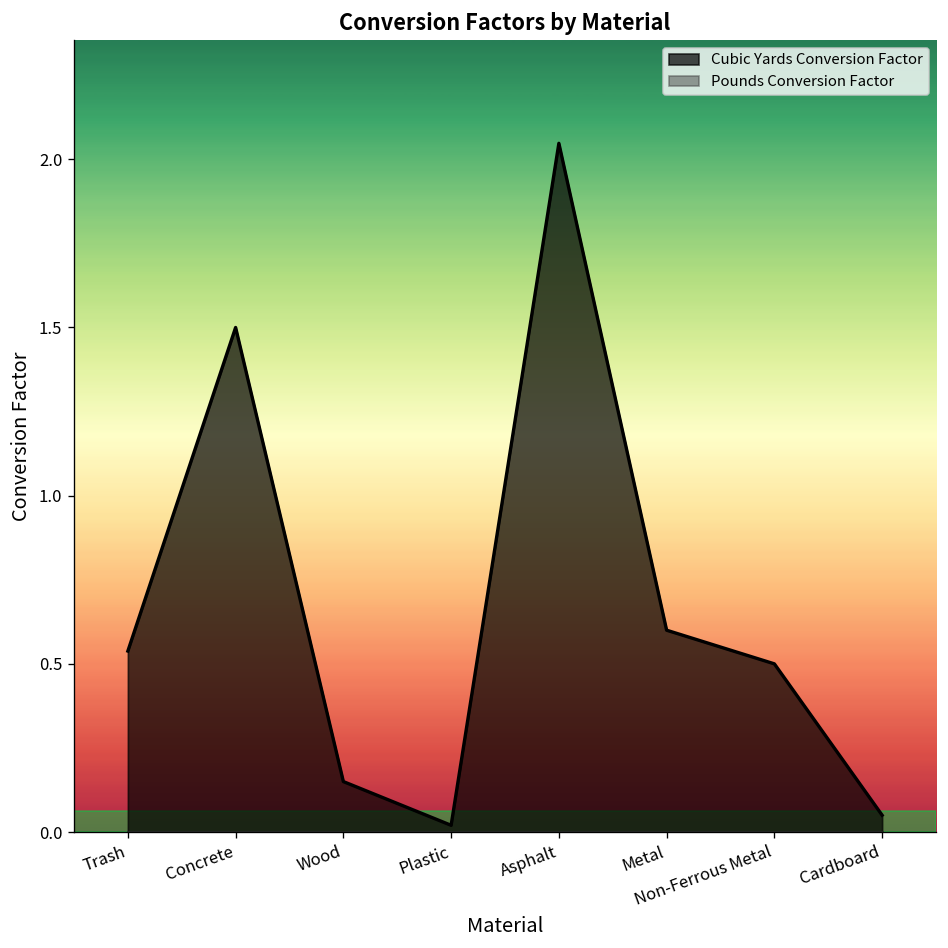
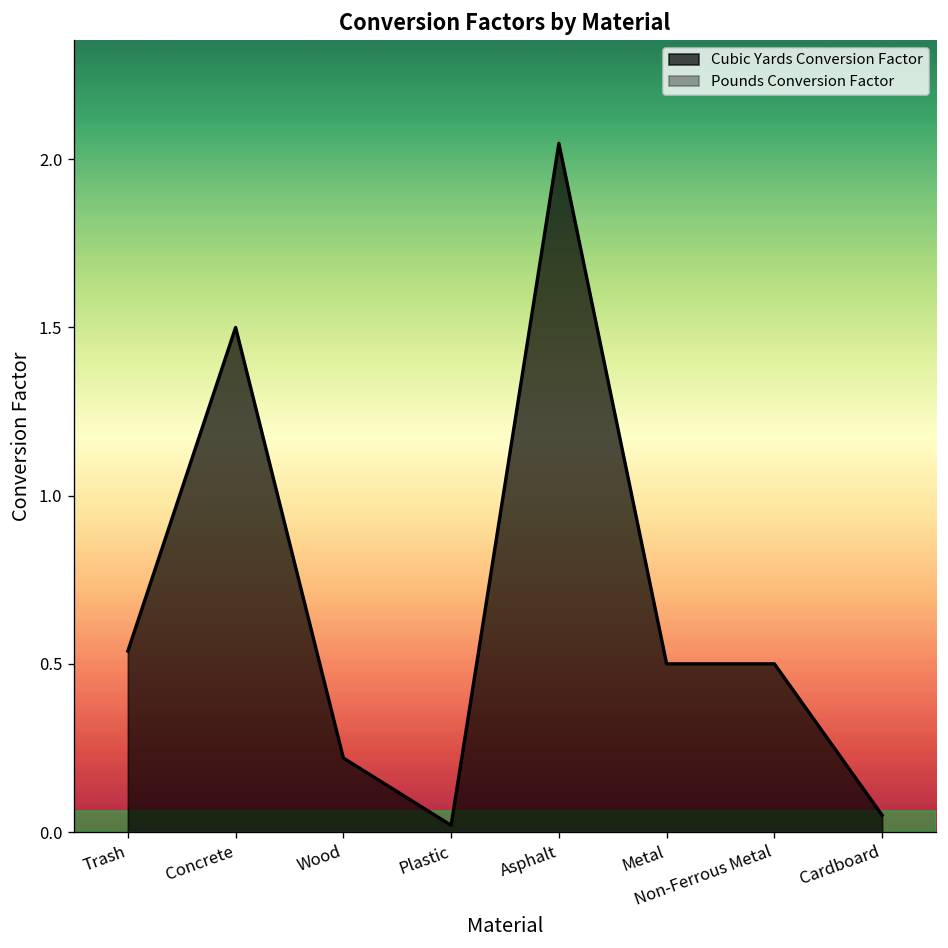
  {
    "Cubic Yards Conversion Factor": {
      "Trash": 0.54,
      "Concrete": 1.50,
-     "Wood": 0.15,
+     "Wood": 0.22,
      "Asphalt": 2.05,
-     "Metal": 0.6,
+     "Metal": 0.5,
      "Non-Ferrous Metal": 0.50
    }
  }
